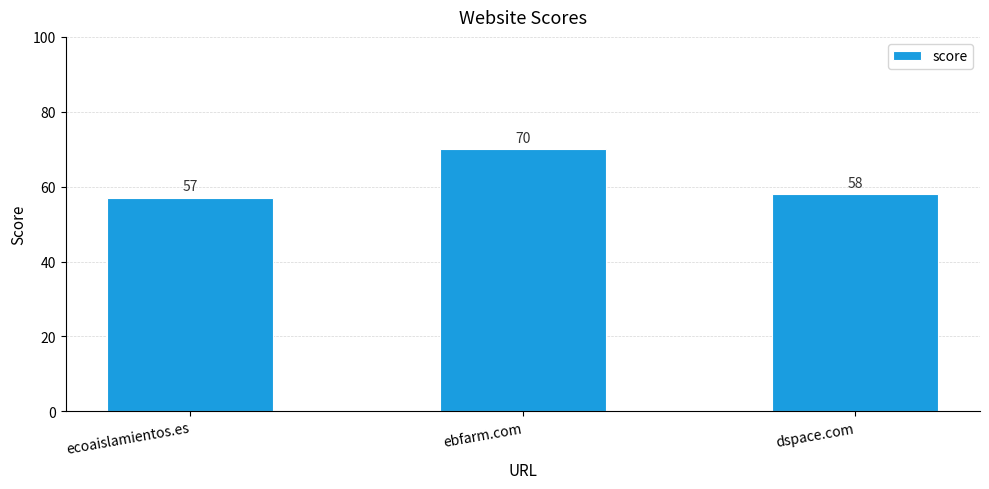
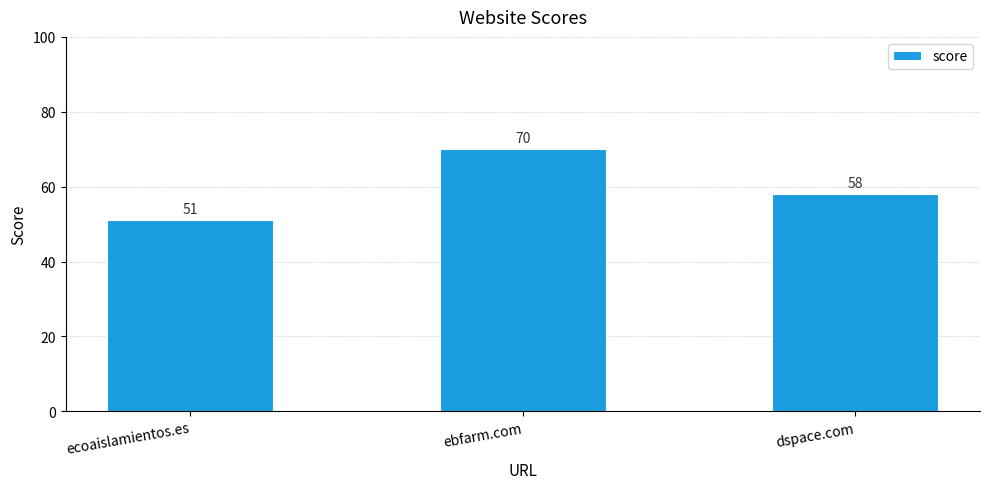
  {
-   "ecoaislamientos.es": 57,
+   "ecoaislamientos.es": 51,
    "ebfarm.com": 70,
    "dspace.com": 58
  }
